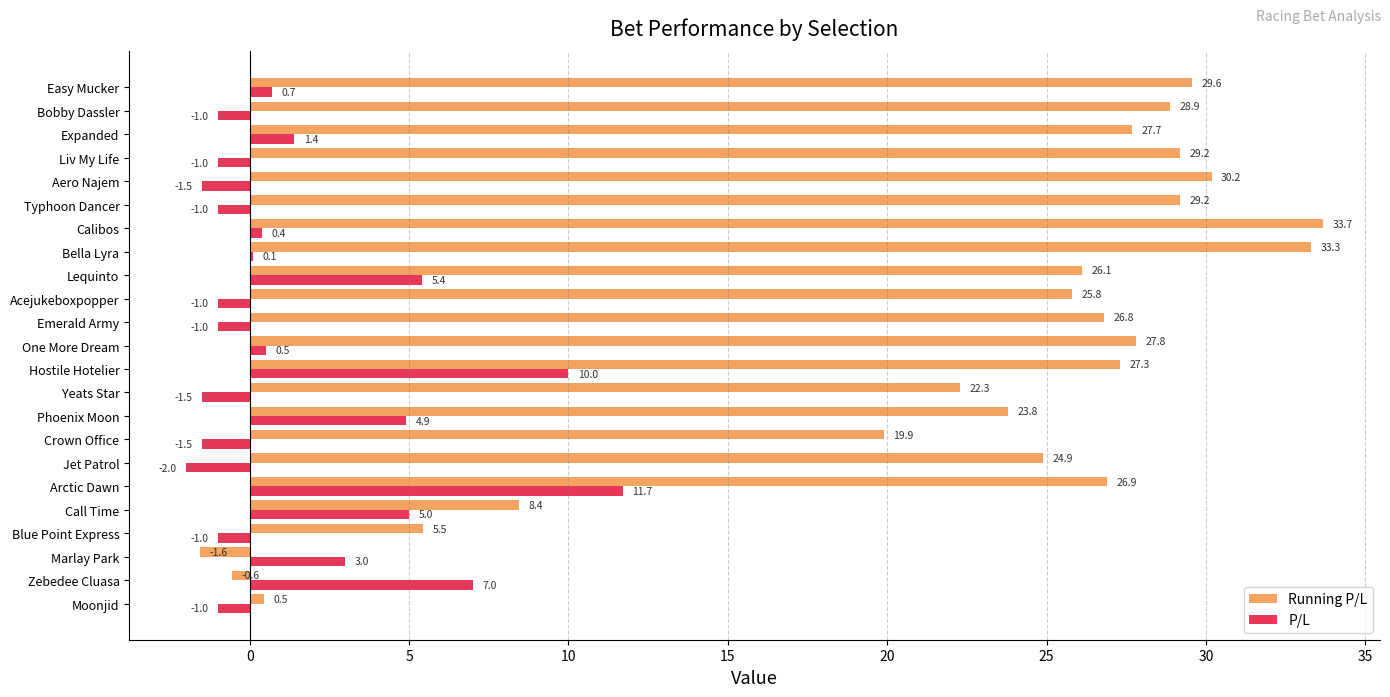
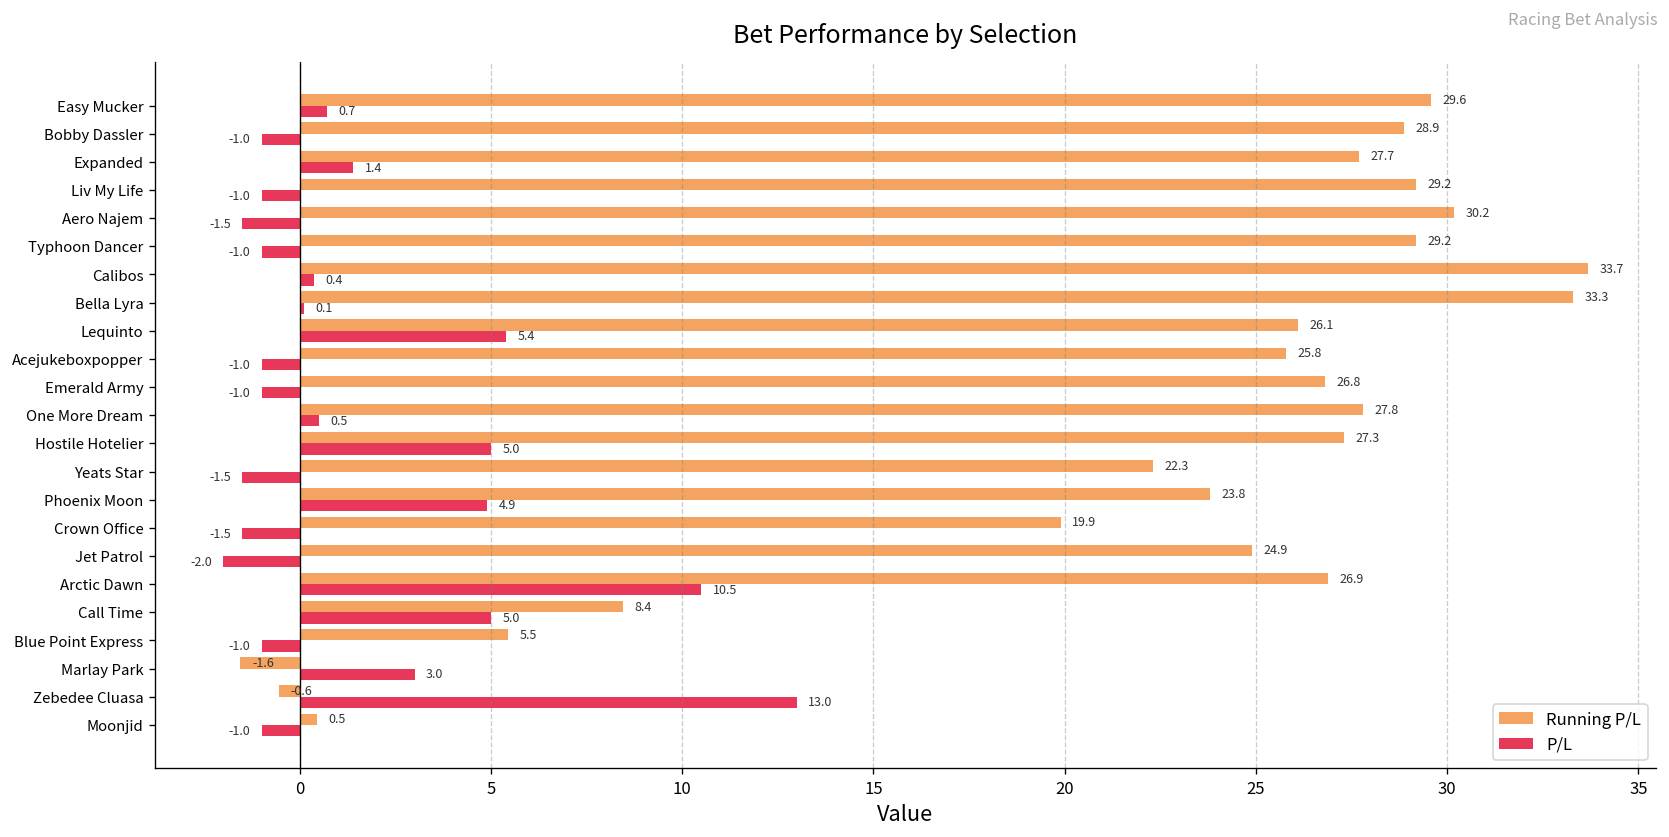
  {
    "Running P/L": {
      "Easy Mucker": 29.6,
      "Bobby Dassler": 28.9,
      "Expanded": 27.7,
      "Liv My Life": 29.2,
      "Aero Najem": 30.2,
      "Typhoon Dancer": 29.2,
      "Calibos": 33.7,
      "Bella Lyra": 33.3,
      "Lequinto": 26.1,
      "Acejukeboxpopper": 25.8,
      "Emerald Army": 26.8,
      "One More Dream": 27.8,
      "Hostile Hotelier": 27.3,
      "Yeats Star": 22.3,
      "Phoenix Moon": 23.8,
      "Crown Office": 19.9,
      "Jet Patrol": 24.9,
      "Arctic Dawn": 26.9,
      "Call Time": 8.4,
      "Blue Point Express": 5.5,
      "Marlay Park": -1.6,
      "Zebedee Cluasa": -0.6,
      "Moonjid": 0.5
    },
    "P/L": {
      "Easy Mucker": 0.7,
      "Bobby Dassler": -1.0,
      "Expanded": 1.4,
      "Liv My Life": -1.0,
      "Aero Najem": -1.5,
      "Typhoon Dancer": -1.0,
      "Calibos": 0.4,
      "Bella Lyra": 0.1,
      "Lequinto": 5.4,
      "Acejukeboxpopper": -1.0,
      "Emerald Army": -1.0,
      "One More Dream": 0.5,
-     "Hostile Hotelier": 10.0,
+     "Hostile Hotelier": 5.0,
      "Yeats Star": -1.5,
      "Phoenix Moon": 4.9,
      "Crown Office": -1.5,
      "Jet Patrol": -2.0,
-     "Arctic Dawn": 11.7,
+     "Arctic Dawn": 10.5,
      "Call Time": 5.0,
      "Blue Point Express": -1.0,
      "Marlay Park": 3.0,
-     "Zebedee Cluasa": 7.0,
+     "Zebedee Cluasa": 13.0,
      "Moonjid": -1.0
    }
  }
